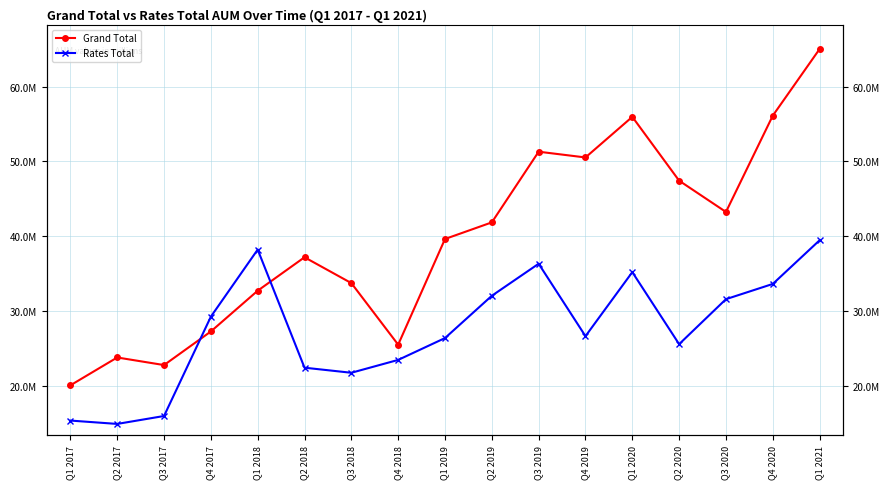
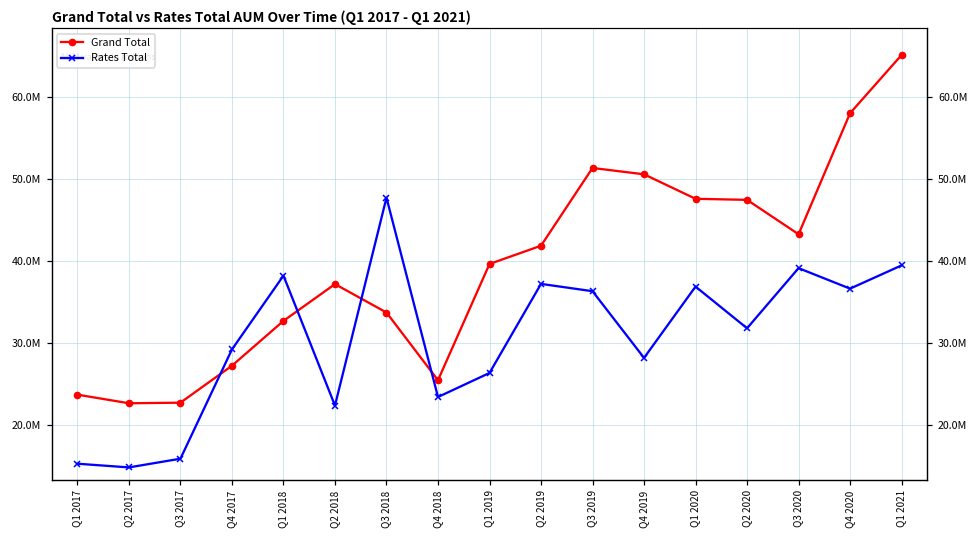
  {
    "Grand Total": {
-     "Q1 2017": 20000000,
-     "Q2 2017": 24000000,
+     "Q1 2017": 24000000,
+     "Q2 2017": 23000000,
      "Q3 2017": 23000000,
      "Q4 2017": 27000000,
      "Q1 2018": 33000000,
      "Q2 2018": 37000000,
      "Q3 2018": 34000000,
      "Q4 2018": 25000000,
      "Q1 2019": 40000000,
      "Q2 2019": 42000000,
      "Q3 2019": 51000000,
      "Q4 2019": 51000000,
-     "Q1 2020": 56000000,
+     "Q1 2020": 48000000,
      "Q2 2020": 47000000,
      "Q3 2020": 43000000,
-     "Q4 2020": 56000000,
+     "Q4 2020": 58000000,
      "Q1 2021": 65000000
    },
    "Rates Total": {
      "Q1 2017": 15000000,
      "Q2 2017": 15000000,
      "Q3 2017": 16000000,
      "Q4 2017": 29000000,
      "Q1 2018": 38000000,
      "Q2 2018": 22000000,
-     "Q3 2018": 22000000,
+     "Q3 2018": 48000000,
      "Q4 2018": 23000000,
      "Q1 2019": 26000000,
-     "Q2 2019": 32000000,
+     "Q2 2019": 37000000,
      "Q3 2019": 36000000,
-     "Q4 2019": 27000000,
-     "Q1 2020": 35000000,
-     "Q2 2020": 26000000,
-     "Q3 2020": 32000000,
-     "Q4 2020": 34000000,
+     "Q4 2019": 28000000,
+     "Q1 2020": 37000000,
+     "Q2 2020": 32000000,
+     "Q3 2020": 39000000,
+     "Q4 2020": 37000000,
      "Q1 2021": 39000000
    }
  }
